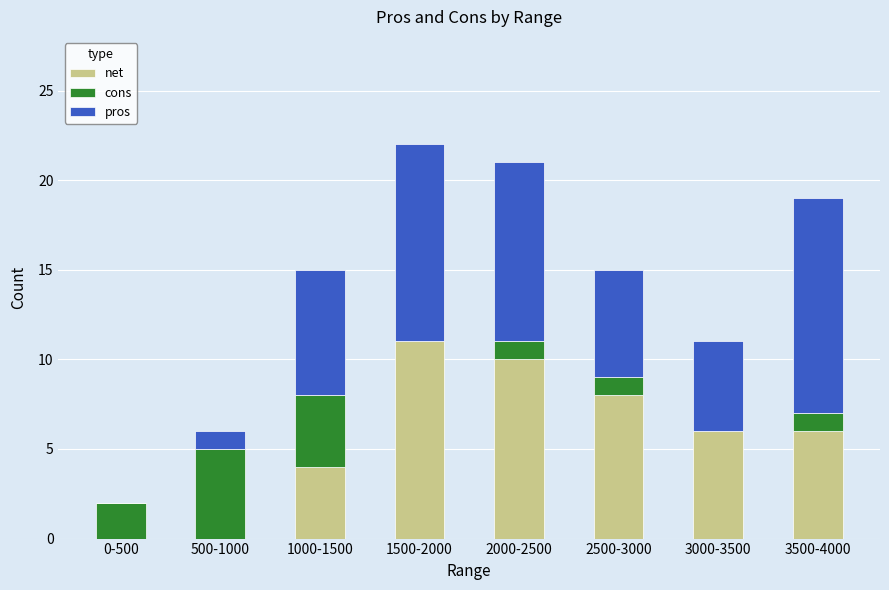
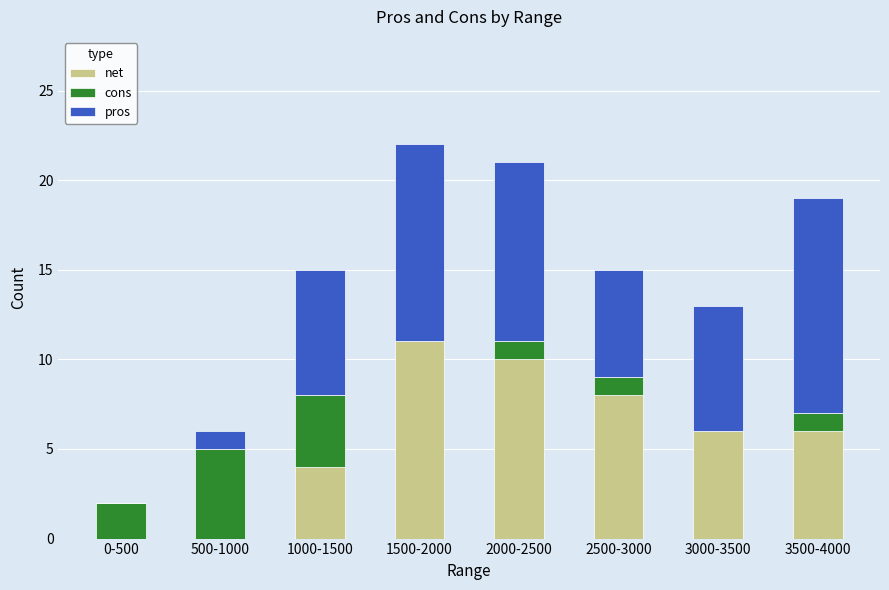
  {
    "net": {
      "0-500": 0,
      "500-1000": 0,
      "1000-1500": 4,
      "1500-2000": 11,
      "2000-2500": 10,
      "2500-3000": 8,
      "3000-3500": 6,
      "3500-4000": 6
    },
    "cons": {
      "0-500": 2,
      "500-1000": 5,
      "1000-1500": 4,
      "1500-2000": 0,
      "2000-2500": 1,
      "2500-3000": 1,
      "3000-3500": 0,
      "3500-4000": 1
    },
    "pros": {
      "0-500": 0,
      "500-1000": 1,
      "1000-1500": 7,
      "1500-2000": 11,
      "2000-2500": 10,
      "2500-3000": 6,
-     "3000-3500": 5,
+     "3000-3500": 7,
      "3500-4000": 12
    }
  }
